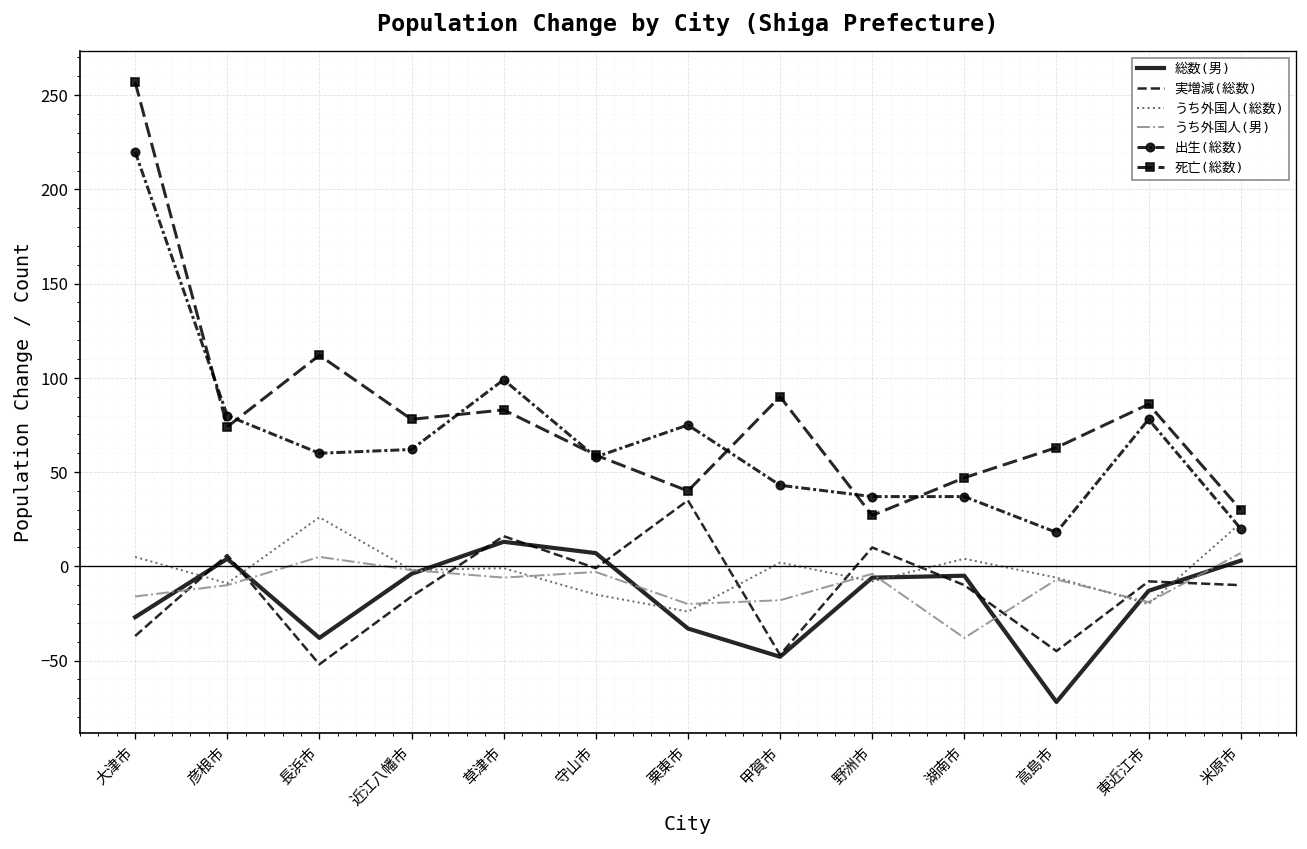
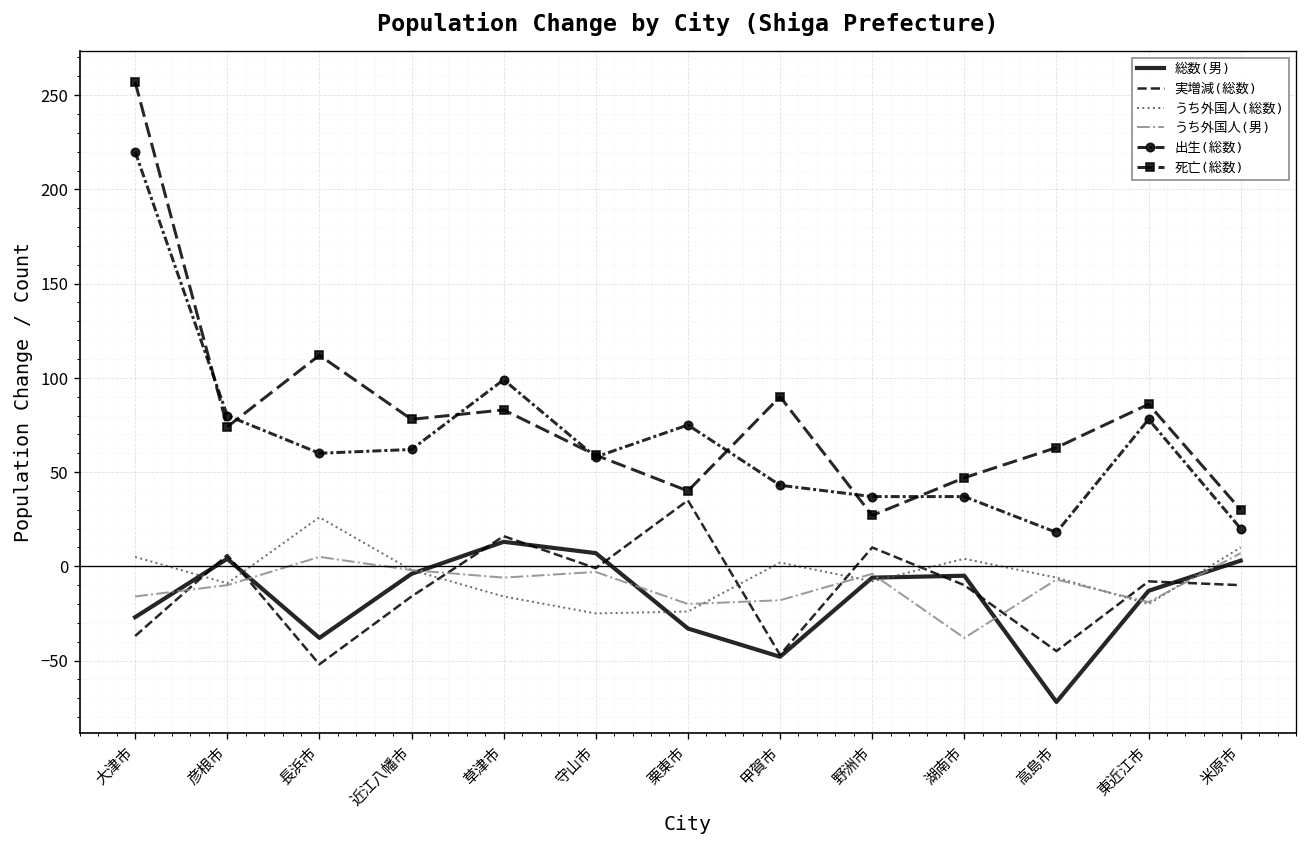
  {
    "うち外国人(総数)": {
      "大津市": 5,
      "長浜市": 26,
-     "草津市": -1,
-     "守山市": -15,
+     "草津市": -16,
+     "守山市": -25,
      "栗東市": -24,
      "甲賀市": 2,
      "野洲市": -8,
      "湖南市": 4,
-     "米原市": 23
+     "米原市": 10
    },
    "うち外国人(男)": {
      "大津市": -16,
      "長浜市": 5,
      "草津市": -6,
      "守山市": -3,
      "栗東市": -20,
      "甲賀市": -18,
      "野洲市": -4,
      "湖南市": -38,
      "米原市": 7
    }
  }
